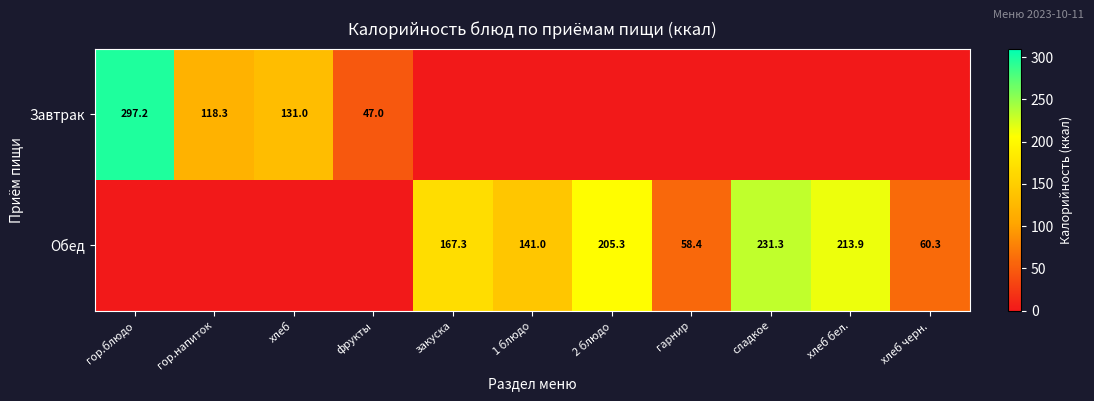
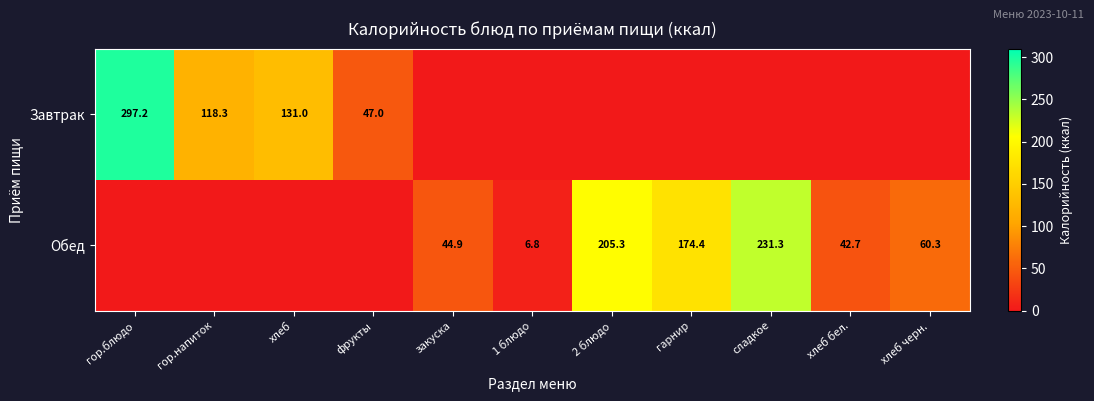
  {
    "Завтрак": {
      "гор.блюдо": 297.2,
      "гор.напиток": 118.3,
      "хлеб": 131.0,
      "фрукты": 47.0
    },
    "Обед": {
-     "закуска": 167.3,
-     "1 блюдо": 141.0,
+     "закуска": 44.9,
+     "1 блюдо": 6.8,
      "2 блюдо": 205.3,
-     "гарнир": 58.4,
+     "гарнир": 174.4,
      "сладкое": 231.3,
-     "хлеб бел.": 213.9,
+     "хлеб бел.": 42.7,
      "хлеб черн.": 60.3
    }
  }
